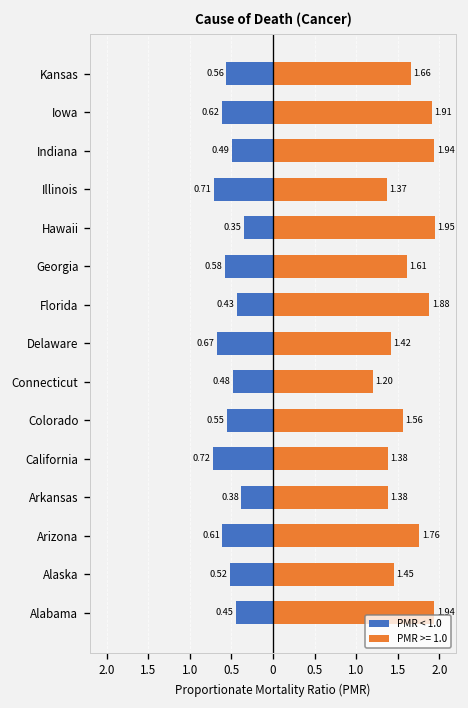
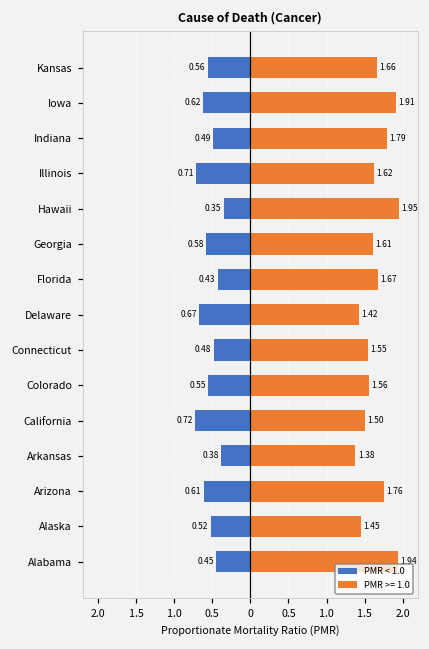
  {
    "PMR >= 1.0": {
      "Kansas": 1.66,
      "Iowa": 1.91,
-     "Indiana": 1.94,
-     "Illinois": 1.37,
+     "Indiana": 1.79,
+     "Illinois": 1.62,
      "Hawaii": 1.95,
      "Georgia": 1.61,
-     "Florida": 1.88,
+     "Florida": 1.67,
      "Delaware": 1.42,
-     "Connecticut": 1.20,
+     "Connecticut": 1.55,
      "Colorado": 1.56,
-     "California": 1.38,
+     "California": 1.50,
      "Arkansas": 1.38,
      "Arizona": 1.76,
      "Alaska": 1.45
    }
  }
